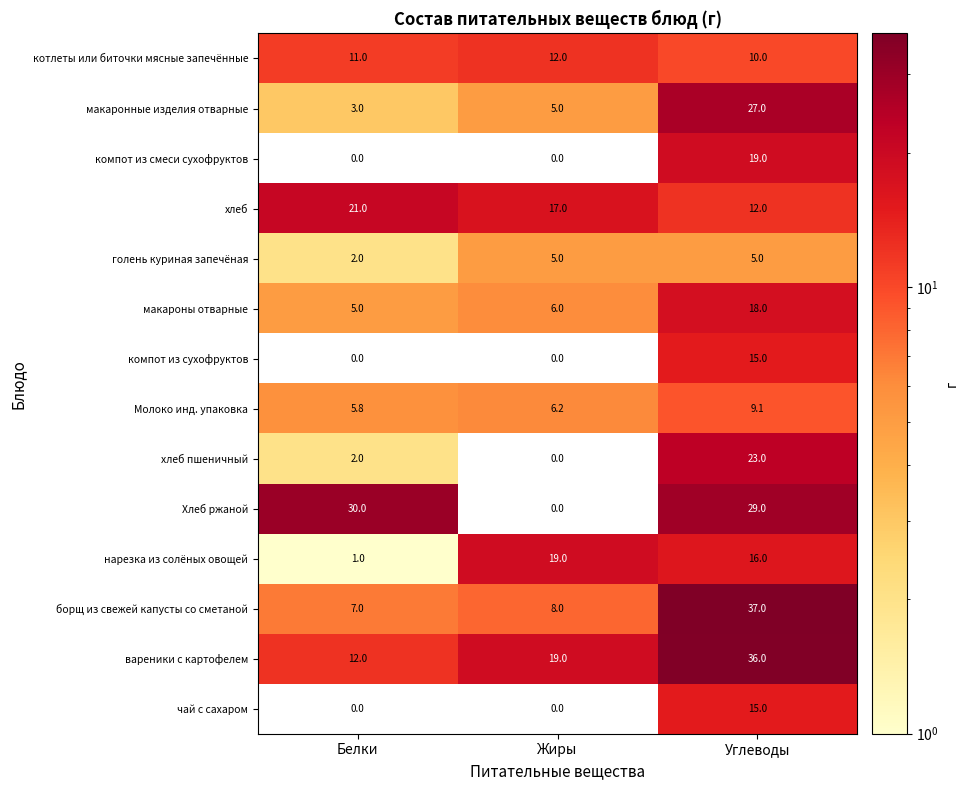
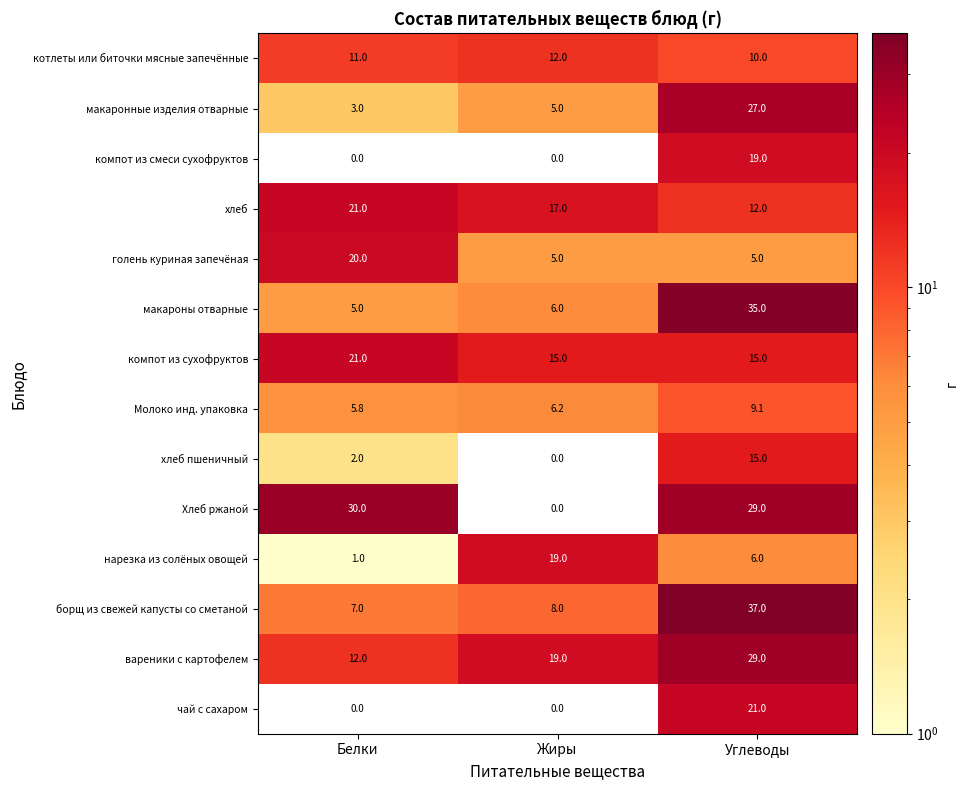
  {
    "котлеты или биточки мясные запечённые": {
      "Белки": 11.0,
      "Жиры": 12.0,
      "Углеводы": 10.0
    },
    "макаронные изделия отварные": {
      "Белки": 3.0,
      "Жиры": 5.0,
      "Углеводы": 27.0
    },
    "компот из смеси сухофруктов": {
      "Белки": 0.0,
      "Жиры": 0.0,
      "Углеводы": 19.0
    },
    "хлеб": {
      "Белки": 21.0,
      "Жиры": 17.0,
      "Углеводы": 12.0
    },
    "голень куриная запечёная": {
-     "Белки": 2.0,
+     "Белки": 20.0,
      "Жиры": 5.0,
      "Углеводы": 5.0
    },
    "макароны отварные": {
      "Белки": 5.0,
      "Жиры": 6.0,
-     "Углеводы": 18.0
+     "Углеводы": 35.0
    },
    "компот из сухофруктов": {
-     "Белки": 0.0,
-     "Жиры": 0.0,
+     "Белки": 21.0,
+     "Жиры": 15.0,
      "Углеводы": 15.0
    },
    "Молоко инд. упаковка": {
      "Белки": 5.8,
      "Жиры": 6.2,
      "Углеводы": 9.1
    },
    "хлеб пшеничный": {
      "Белки": 2.0,
      "Жиры": 0.0,
-     "Углеводы": 23.0
+     "Углеводы": 15.0
    },
    "Хлеб ржаной": {
      "Белки": 30.0,
      "Жиры": 0.0,
      "Углеводы": 29.0
    },
    "нарезка из солёных овощей": {
      "Белки": 1.0,
      "Жиры": 19.0,
-     "Углеводы": 16.0
+     "Углеводы": 6.0
    },
    "борщ из свежей капусты со сметаной": {
      "Белки": 7.0,
      "Жиры": 8.0,
      "Углеводы": 37.0
    },
    "вареники с картофелем": {
      "Белки": 12.0,
      "Жиры": 19.0,
-     "Углеводы": 36.0
+     "Углеводы": 29.0
    },
    "чай с сахаром": {
      "Белки": 0.0,
      "Жиры": 0.0,
-     "Углеводы": 15.0
+     "Углеводы": 21.0
    }
  }
